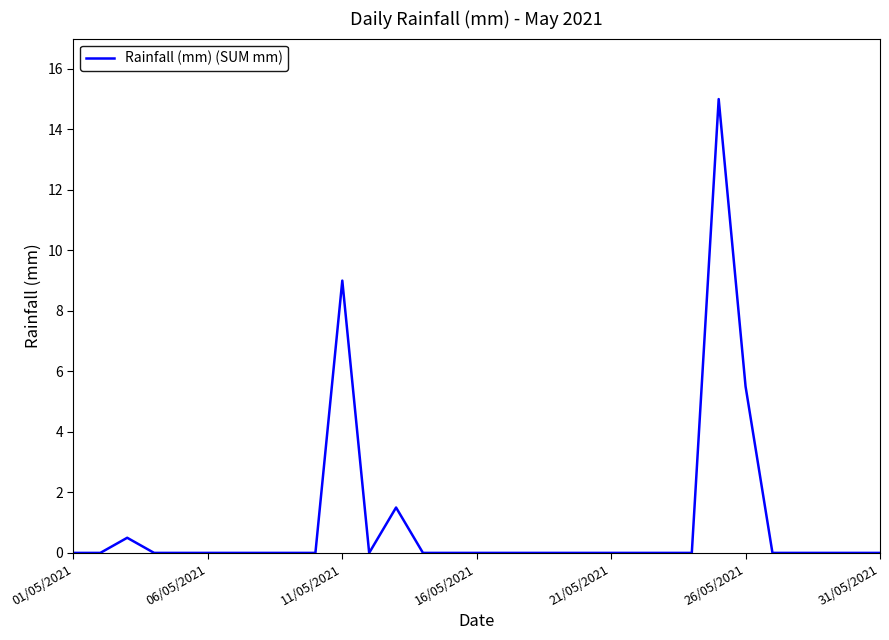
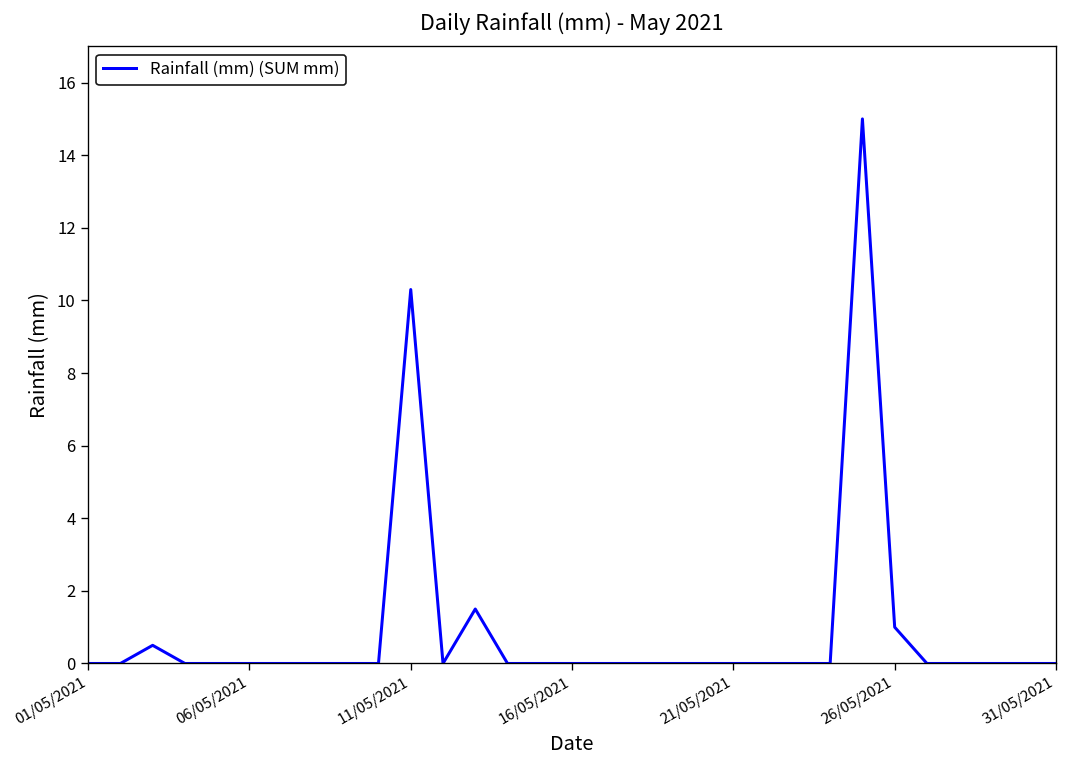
  {
    "01/05/2021": 0.0,
    "06/05/2021": 0.0,
-   "11/05/2021": 9.0,
+   "11/05/2021": 10.3,
    "16/05/2021": 0.0,
    "21/05/2021": 0.0,
-   "26/05/2021": 5.5,
+   "26/05/2021": 1.0,
    "31/05/2021": 0.0
  }
